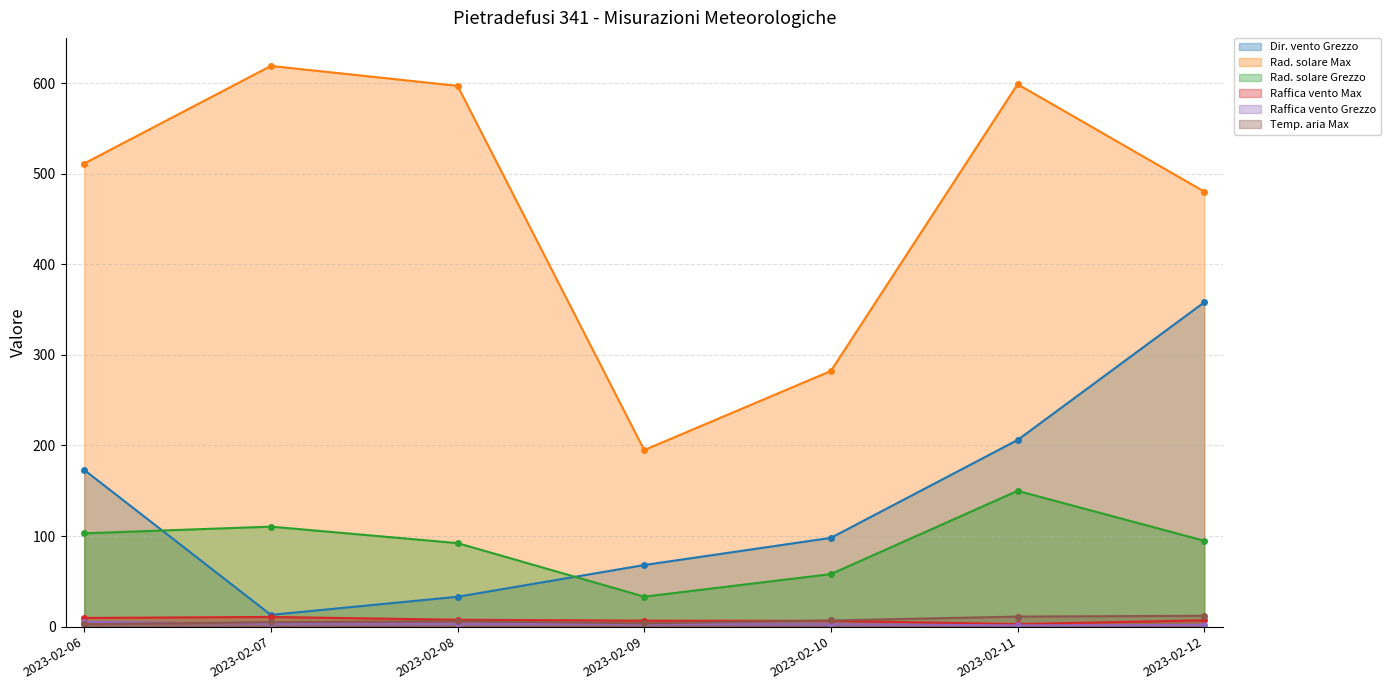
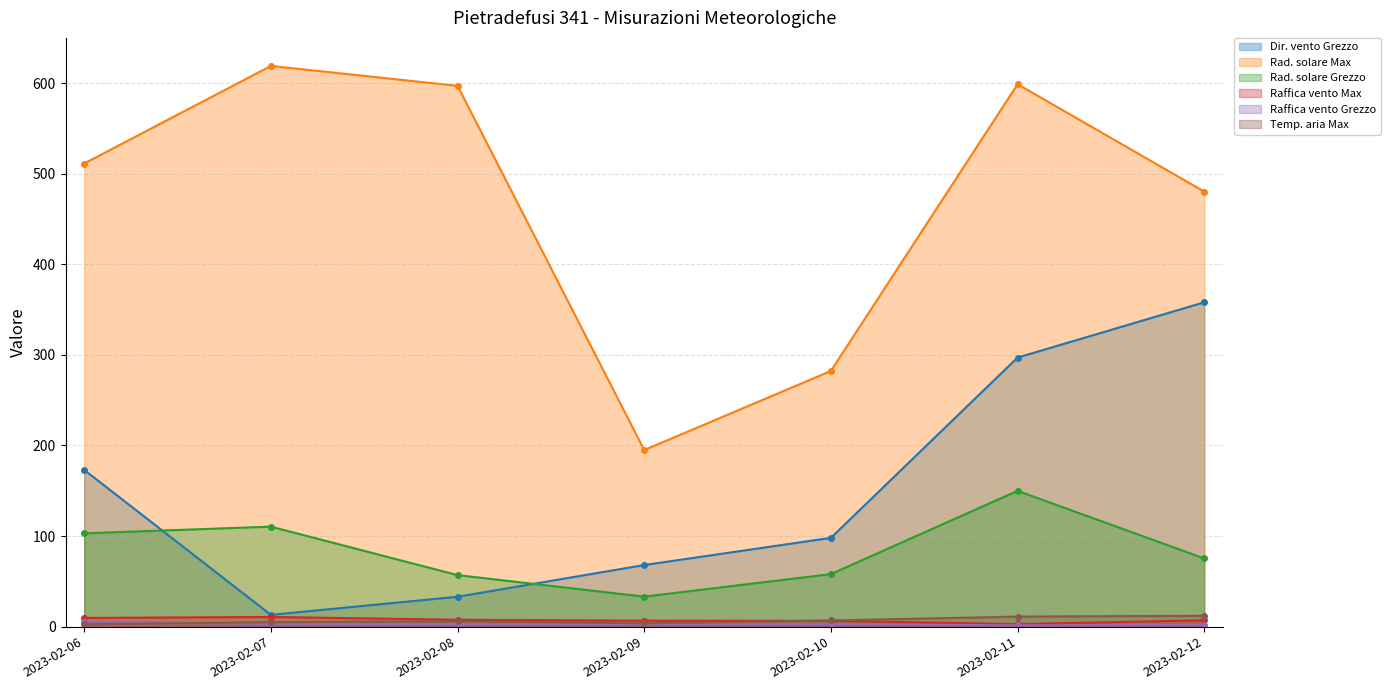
  {
    "Dir. vento Grezzo": {
      "2023-02-06": 170,
      "2023-02-08": 30,
      "2023-02-09": 70,
      "2023-02-10": 100,
-     "2023-02-11": 210,
+     "2023-02-11": 300,
      "2023-02-12": 360
    },
    "Rad. solare Grezzo": {
      "2023-02-06": 100,
      "2023-02-07": 110,
-     "2023-02-08": 90,
+     "2023-02-08": 60,
      "2023-02-09": 30,
      "2023-02-10": 60,
      "2023-02-11": 150,
-     "2023-02-12": 90
+     "2023-02-12": 80
    },
    "Raffica vento Grezzo": {
      "2023-02-08": 0,
      "2023-02-10": 0,
      "2023-02-12": 0
    }
  }
